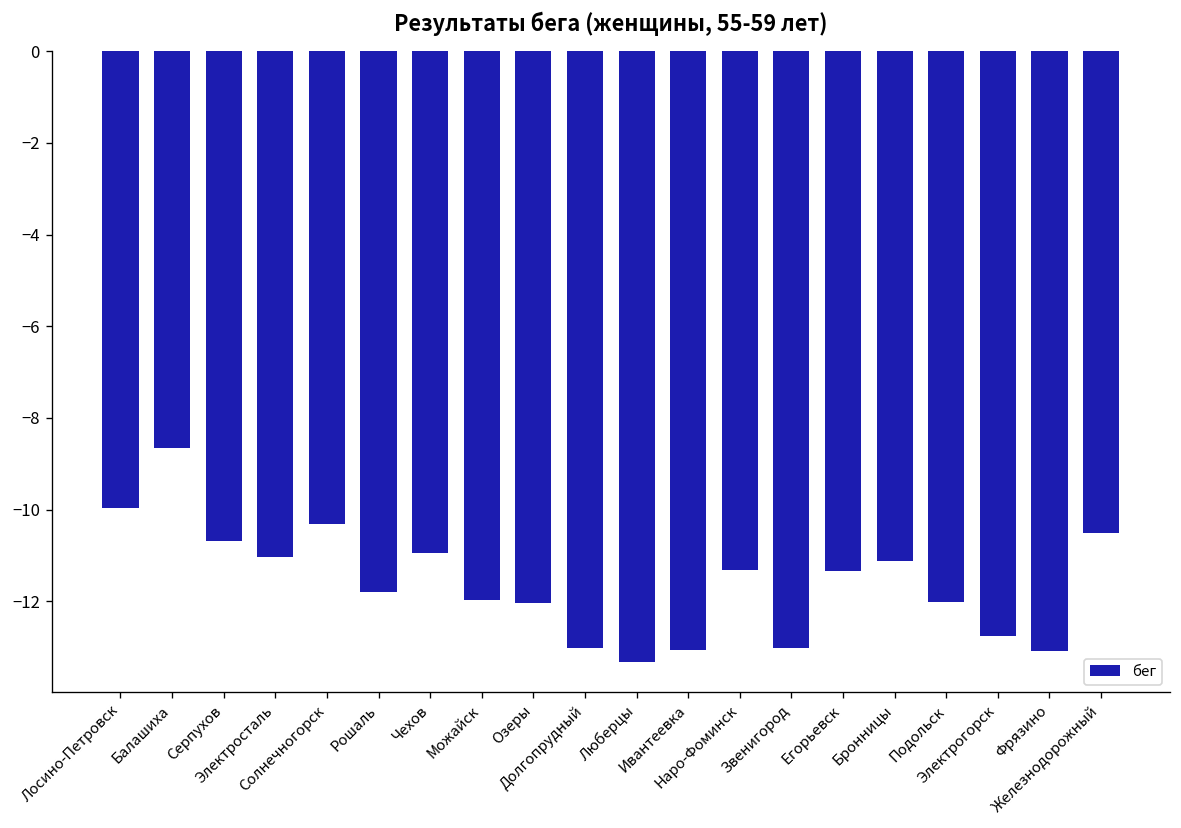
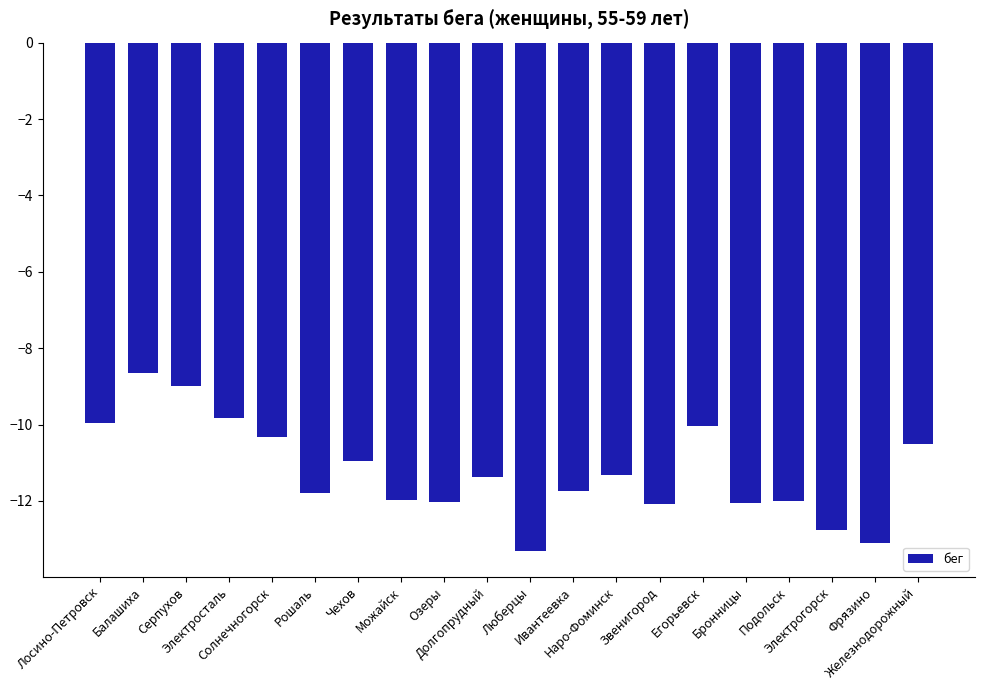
  {
    "Лосино-Петровск": -10.0,
    "Балашиха": -8.7,
-   "Серпухов": -10.7,
-   "Электросталь": -11.0,
+   "Серпухов": -9.0,
+   "Электросталь": -9.8,
    "Солнечногорск": -10.3,
    "Рошаль": -11.8,
    "Чехов": -10.9,
    "Можайск": -12.0,
    "Озеры": -12.0,
-   "Долгопрудный": -13.0,
+   "Долгопрудный": -11.4,
    "Люберцы": -13.3,
-   "Ивантеевка": -13.1,
+   "Ивантеевка": -11.8,
    "Наро-Фоминск": -11.3,
-   "Звенигород": -13.0,
-   "Егорьевск": -11.4,
-   "Бронницы": -11.1,
+   "Звенигород": -12.1,
+   "Егорьевск": -10.0,
+   "Бронницы": -12.1,
    "Подольск": -12.0,
    "Электрогорск": -12.8,
    "Фрязино": -13.1,
    "Железнодорожный": -10.5
  }
